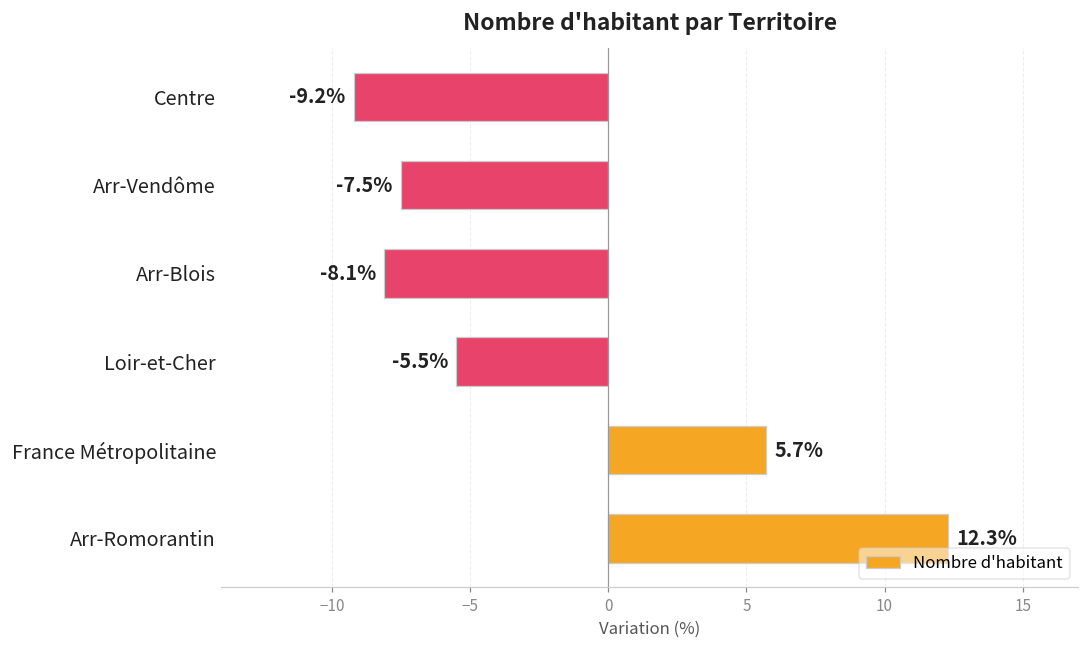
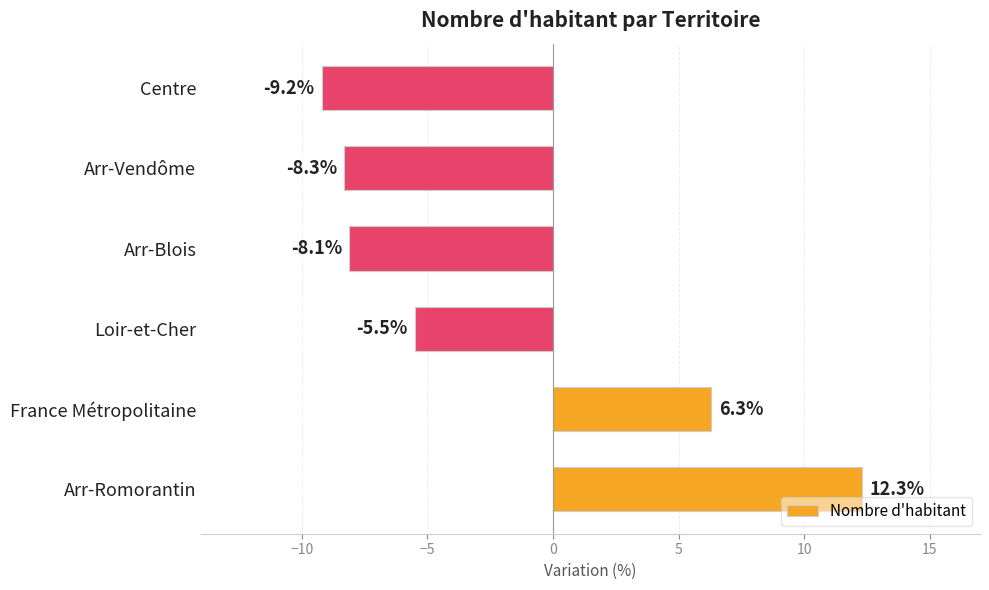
  {
    "Centre": "-9.2%",
-   "Arr-Vendôme": "-7.5%",
+   "Arr-Vendôme": "-8.3%",
    "Arr-Blois": "-8.1%",
    "Loir-et-Cher": "-5.5%",
-   "France Métropolitaine": "5.7%"
+   "France Métropolitaine": "6.3%"
  }
